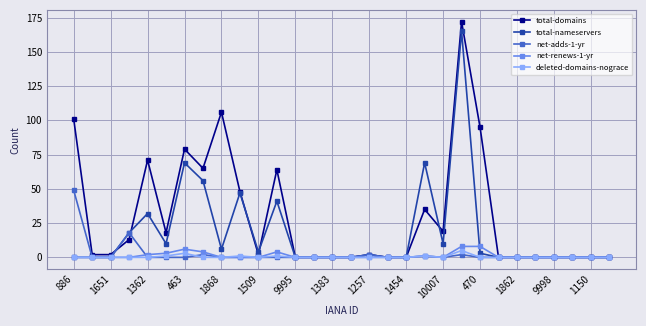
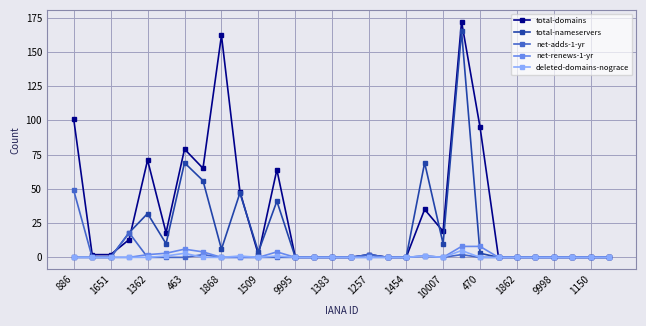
  {
    "total-domains": {
      "886": 101,
      "1651": 2,
      "1362": 71,
      "463": 79,
-     "1868": 106,
+     "1868": 162,
      "1509": 2,
      "10007": 19,
      "470": 95
    }
  }
